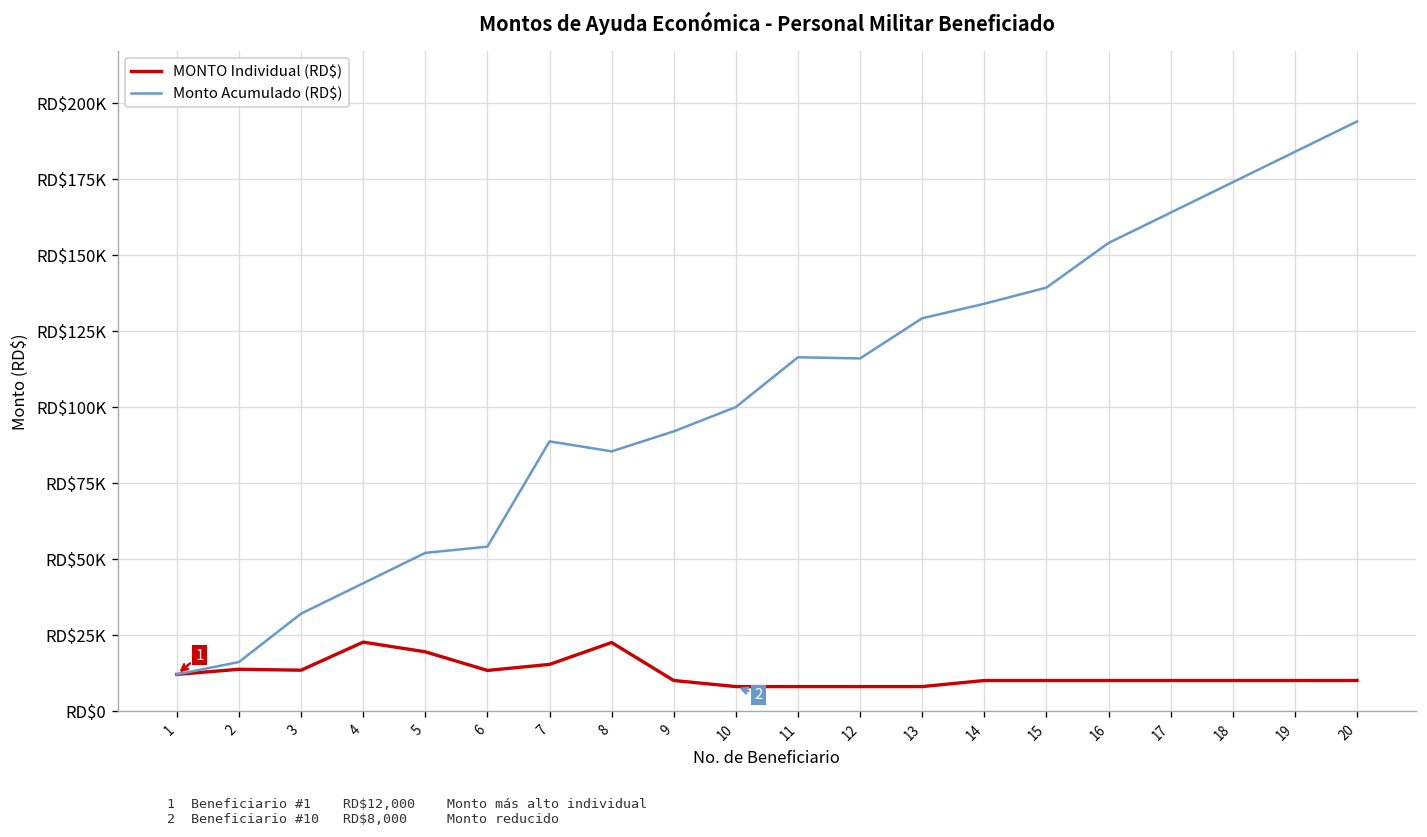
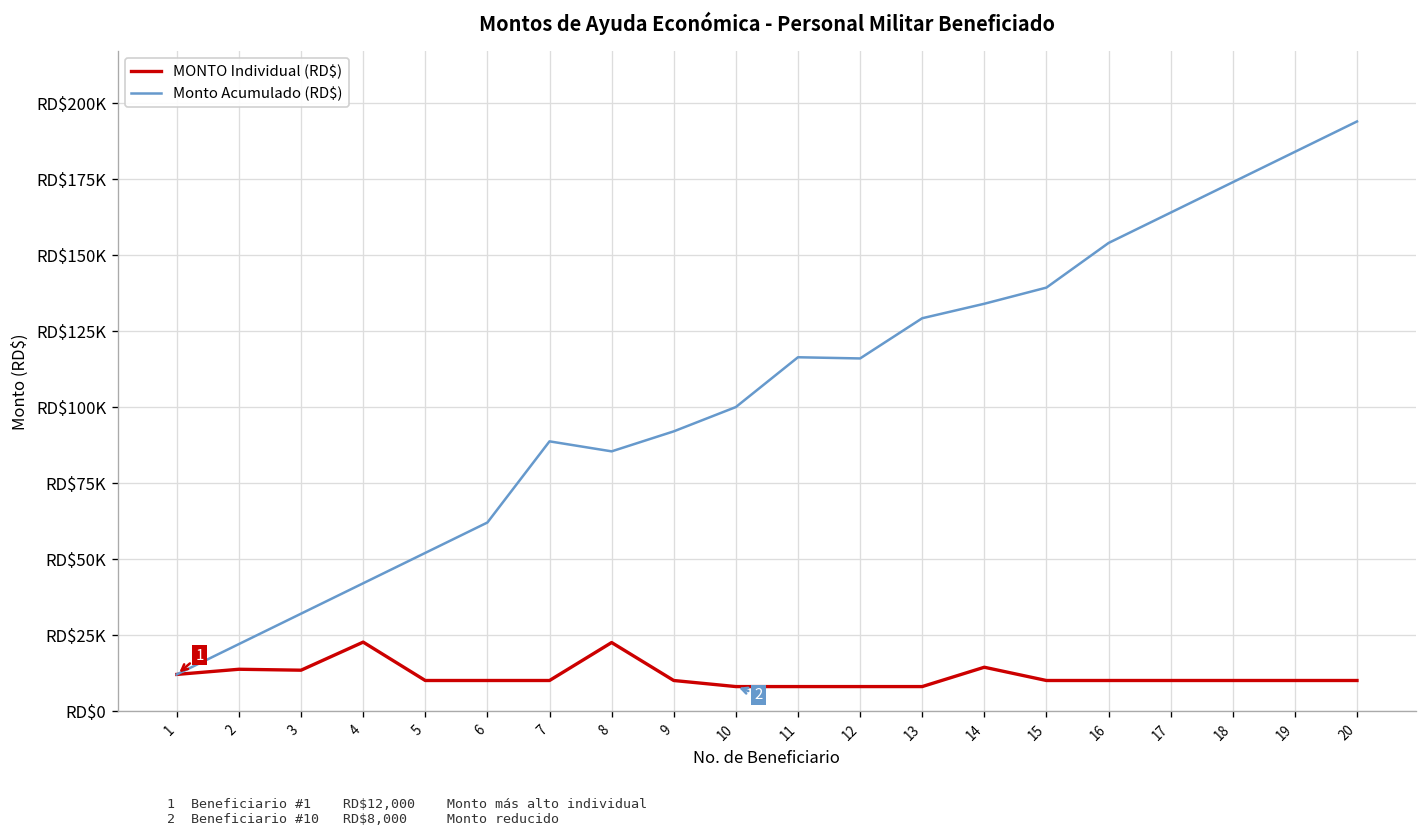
  {
    "MONTO Individual (RD$)": {
      "2": "RD$14000",
      "3": "RD$13000",
      "4": "RD$23000",
-     "5": "RD$19000",
-     "6": "RD$13000",
-     "7": "RD$15000",
+     "5": "RD$10000",
+     "6": "RD$10000",
+     "7": "RD$10000",
      "8": "RD$22000",
      "9": "RD$10000",
      "11": "RD$8000",
      "12": "RD$8000",
      "13": "RD$8000",
-     "14": "RD$10000",
+     "14": "RD$14000",
      "15": "RD$10000",
      "16": "RD$10000",
      "17": "RD$10000",
      "18": "RD$10000",
      "19": "RD$10000",
      "20": "RD$10000"
    },
    "Monto Acumulado (RD$)": {
-     "2": "RD$16000",
+     "2": "RD$22000",
      "3": "RD$32000",
      "4": "RD$42000",
      "5": "RD$52000",
-     "6": "RD$54000",
+     "6": "RD$62000",
      "7": "RD$89000",
      "8": "RD$85000",
      "9": "RD$92000",
      "10": "RD$100000",
      "11": "RD$116000",
      "12": "RD$116000",
      "13": "RD$129000",
      "14": "RD$134000",
      "15": "RD$139000",
      "16": "RD$154000",
      "17": "RD$164000",
      "18": "RD$174000",
      "19": "RD$184000",
      "20": "RD$194000"
    }
  }
